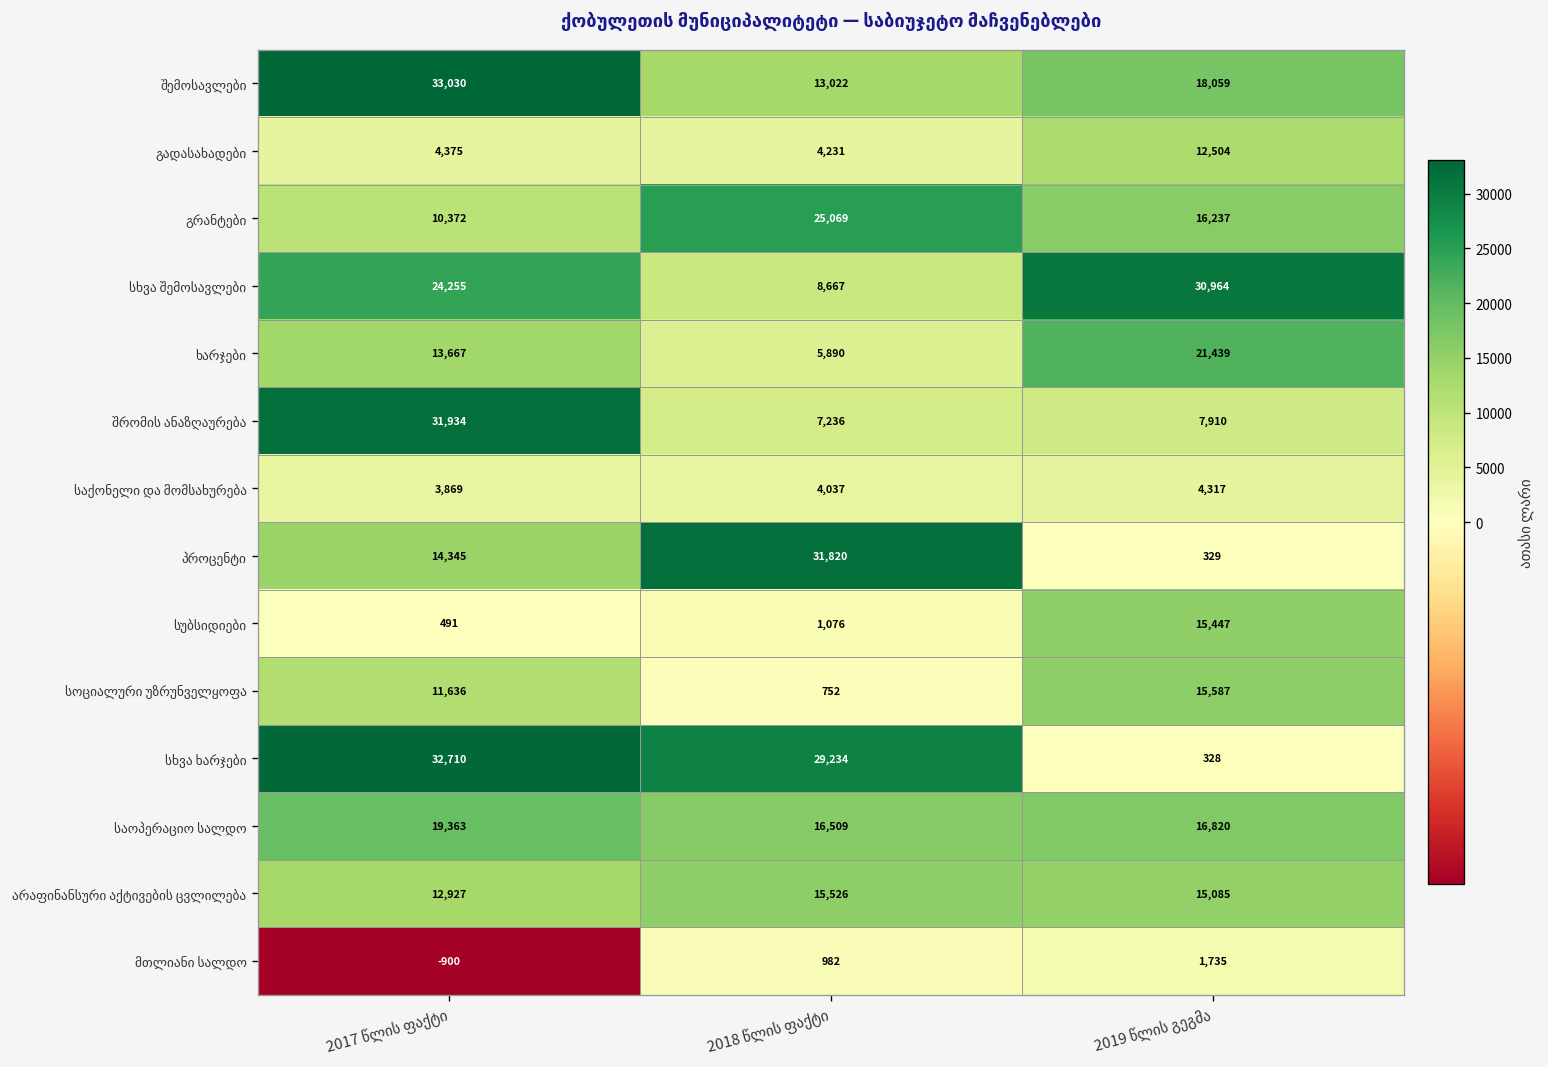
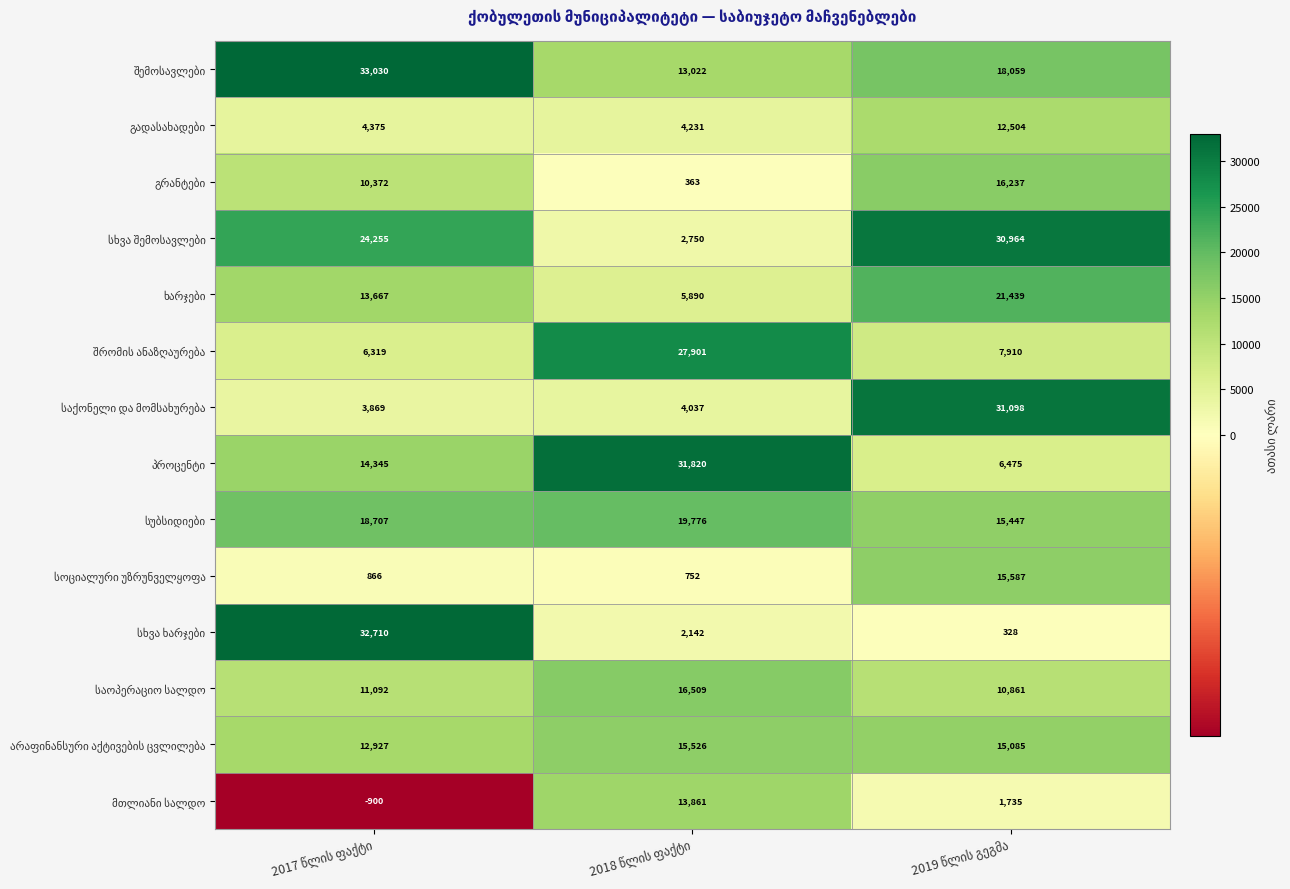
  {
    "შემოსავლები": {
      "2017 წლის ფაქტი": "33,030",
      "2018 წლის ფაქტი": "13,022",
      "2019 წლის გეგმა": "18,059"
    },
    "გადასახადები": {
      "2017 წლის ფაქტი": "4,375",
      "2018 წლის ფაქტი": "4,231",
      "2019 წლის გეგმა": "12,504"
    },
    "გრანტები": {
      "2017 წლის ფაქტი": "10,372",
-     "2018 წლის ფაქტი": "25,069",
+     "2018 წლის ფაქტი": "363",
      "2019 წლის გეგმა": "16,237"
    },
    "სხვა შემოსავლები": {
      "2017 წლის ფაქტი": "24,255",
-     "2018 წლის ფაქტი": "8,667",
+     "2018 წლის ფაქტი": "2,750",
      "2019 წლის გეგმა": "30,964"
    },
    "ხარჯები": {
      "2017 წლის ფაქტი": "13,667",
      "2018 წლის ფაქტი": "5,890",
      "2019 წლის გეგმა": "21,439"
    },
    "შრომის ანაზღაურება": {
-     "2017 წლის ფაქტი": "31,934",
-     "2018 წლის ფაქტი": "7,236",
+     "2017 წლის ფაქტი": "6,319",
+     "2018 წლის ფაქტი": "27,901",
      "2019 წლის გეგმა": "7,910"
    },
    "საქონელი და მომსახურება": {
      "2017 წლის ფაქტი": "3,869",
      "2018 წლის ფაქტი": "4,037",
-     "2019 წლის გეგმა": "4,317"
+     "2019 წლის გეგმა": "31,098"
    },
    "პროცენტი": {
      "2017 წლის ფაქტი": "14,345",
      "2018 წლის ფაქტი": "31,820",
-     "2019 წლის გეგმა": "329"
+     "2019 წლის გეგმა": "6,475"
    },
    "სუბსიდიები": {
-     "2017 წლის ფაქტი": "491",
-     "2018 წლის ფაქტი": "1,076",
+     "2017 წლის ფაქტი": "18,707",
+     "2018 წლის ფაქტი": "19,776",
      "2019 წლის გეგმა": "15,447"
    },
    "სოციალური უზრუნველყოფა": {
-     "2017 წლის ფაქტი": "11,636",
+     "2017 წლის ფაქტი": "866",
      "2018 წლის ფაქტი": "752",
      "2019 წლის გეგმა": "15,587"
    },
    "სხვა ხარჯები": {
      "2017 წლის ფაქტი": "32,710",
-     "2018 წლის ფაქტი": "29,234",
+     "2018 წლის ფაქტი": "2,142",
      "2019 წლის გეგმა": "328"
    },
    "საოპერაციო სალდო": {
-     "2017 წლის ფაქტი": "19,363",
+     "2017 წლის ფაქტი": "11,092",
      "2018 წლის ფაქტი": "16,509",
-     "2019 წლის გეგმა": "16,820"
+     "2019 წლის გეგმა": "10,861"
    },
    "არაფინანსური აქტივების ცვლილება": {
      "2017 წლის ფაქტი": "12,927",
      "2018 წლის ფაქტი": "15,526",
      "2019 წლის გეგმა": "15,085"
    },
    "მთლიანი სალდო": {
      "2017 წლის ფაქტი": "-900",
-     "2018 წლის ფაქტი": "982",
+     "2018 წლის ფაქტი": "13,861",
      "2019 წლის გეგმა": "1,735"
    }
  }
